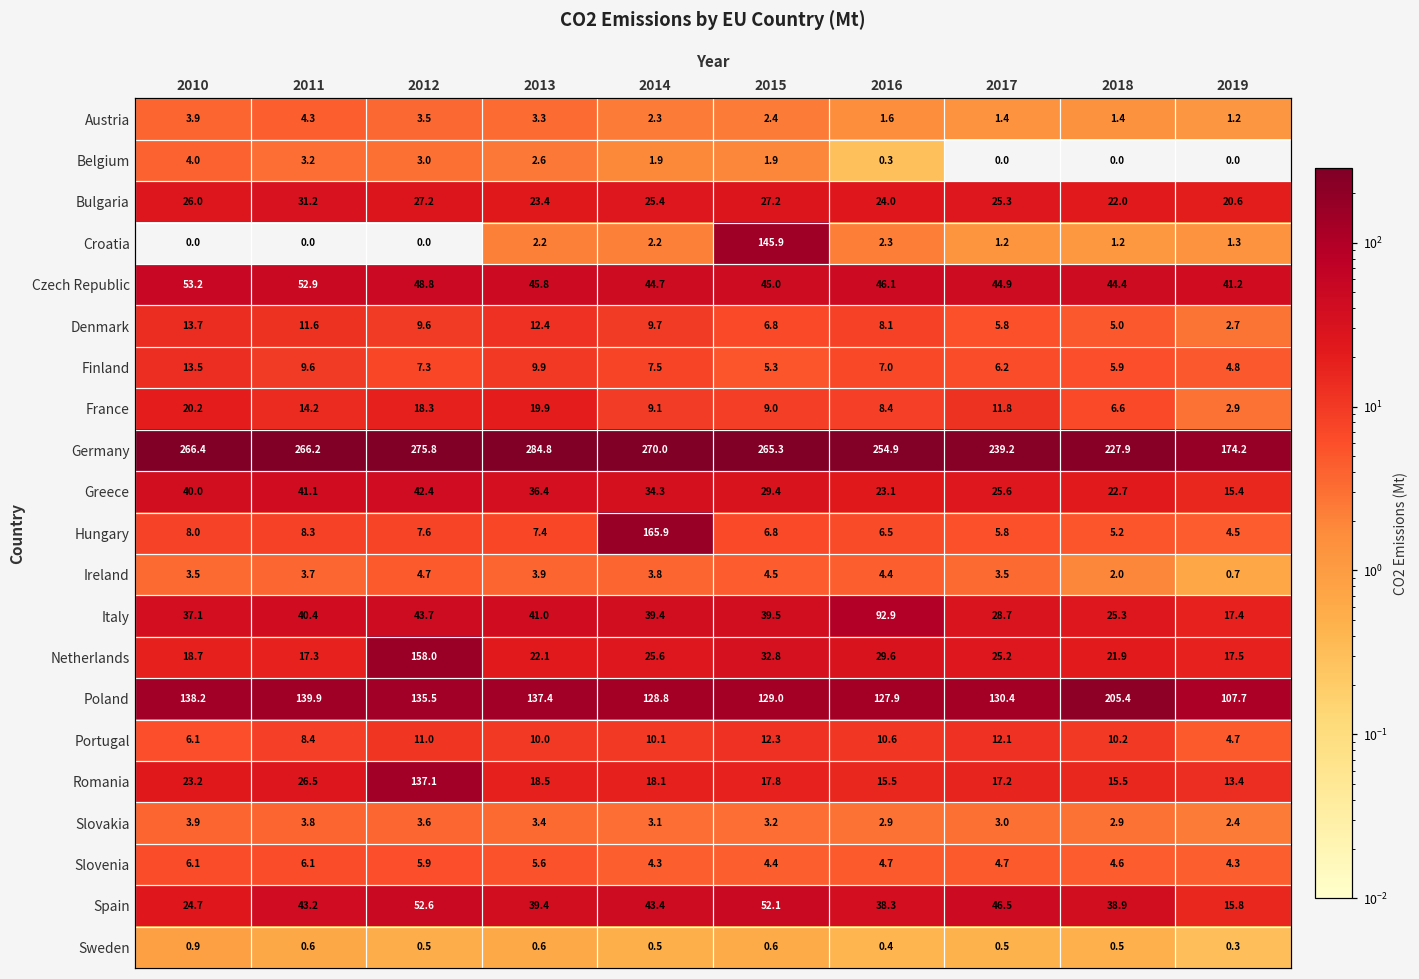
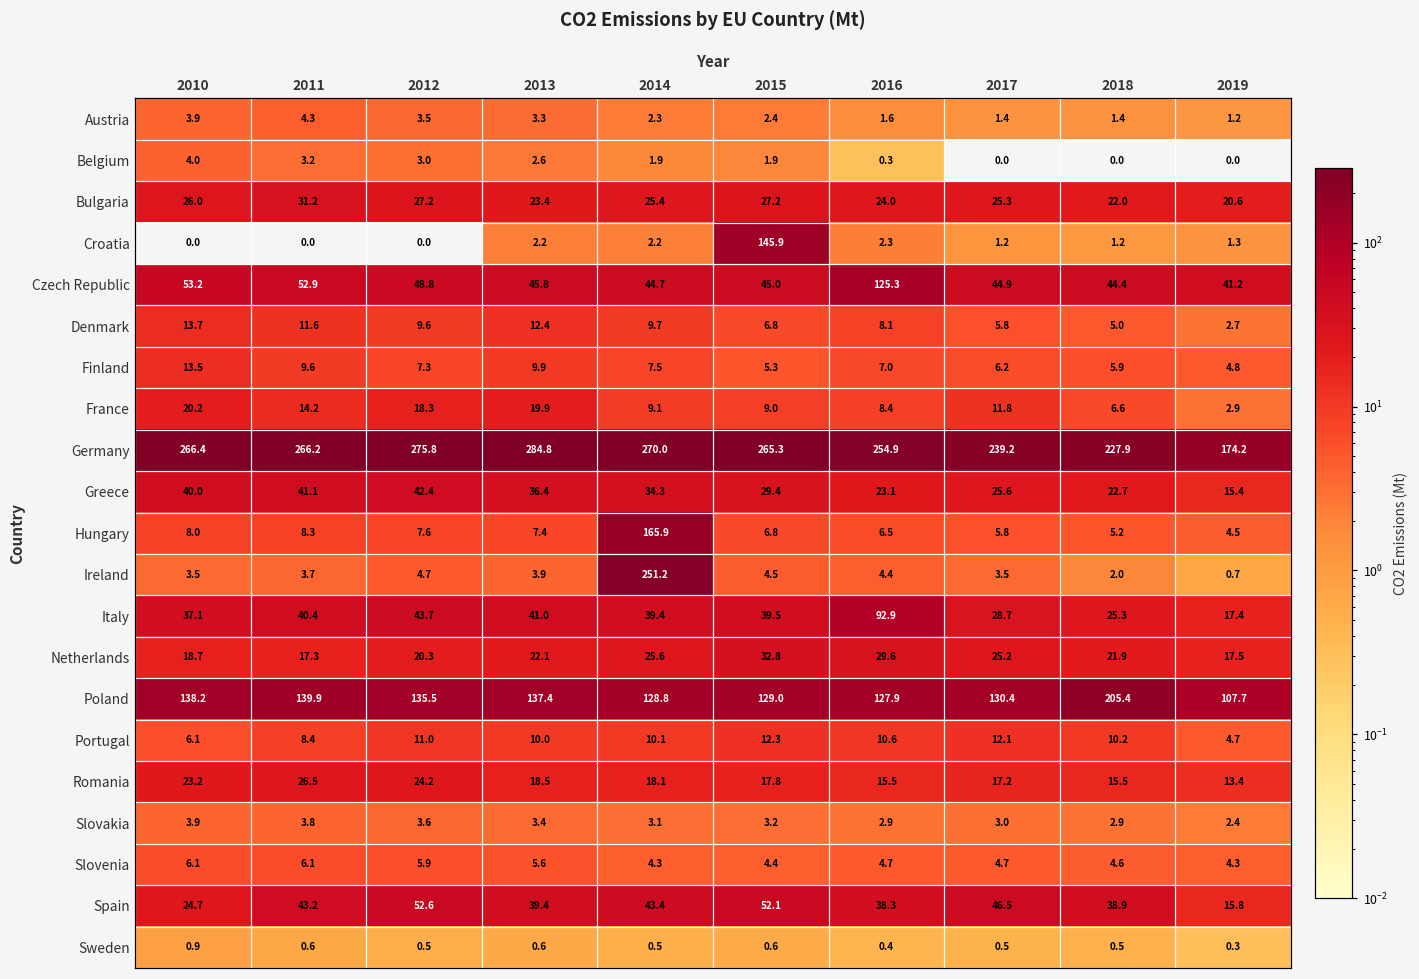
  {
    "Czech Republic": {
      "2010": 53.2,
      "2011": 52.9,
      "2012": 48.8,
      "2013": 45.8,
      "2014": 44.7,
      "2015": 45.0,
-     "2016": 46.1,
+     "2016": 125.3,
      "2017": 44.9,
      "2018": 44.4,
      "2019": 41.2
    },
    "Ireland": {
      "2010": 3.5,
      "2011": 3.7,
      "2012": 4.7,
      "2013": 3.9,
-     "2014": 3.8,
+     "2014": 251.2,
      "2015": 4.5,
      "2016": 4.4,
      "2017": 3.5,
      "2018": 2.0,
      "2019": 0.7
    },
    "Netherlands": {
      "2010": 18.7,
      "2011": 17.3,
-     "2012": 158.0,
+     "2012": 20.3,
      "2013": 22.1,
      "2014": 25.6,
      "2015": 32.8,
      "2016": 29.6,
      "2017": 25.2,
      "2018": 21.9,
      "2019": 17.5
    },
    "Romania": {
      "2010": 23.2,
      "2011": 26.5,
-     "2012": 137.1,
+     "2012": 24.2,
      "2013": 18.5,
      "2014": 18.1,
      "2015": 17.8,
      "2016": 15.5,
      "2017": 17.2,
      "2018": 15.5,
      "2019": 13.4
    }
  }
